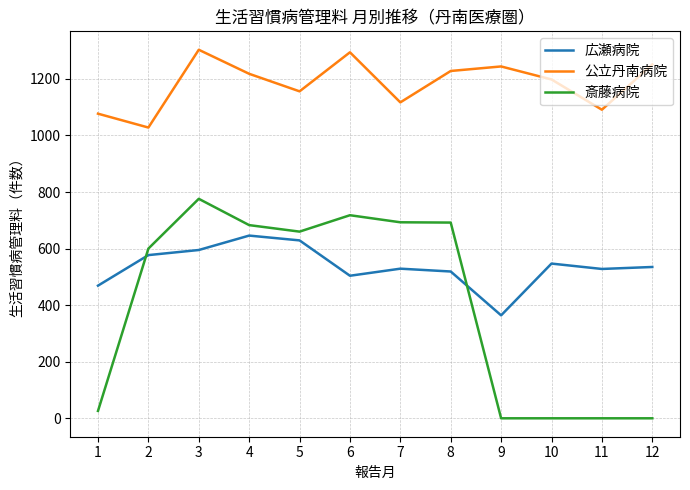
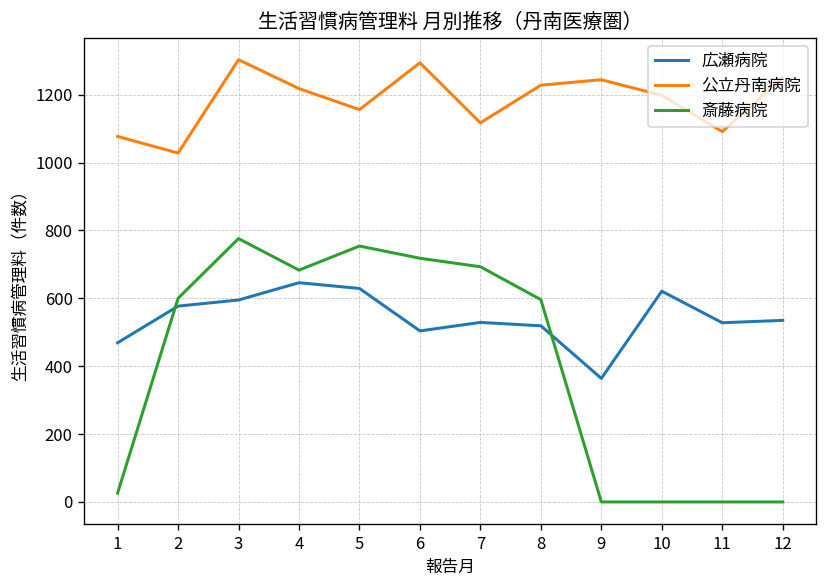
  {
    "広瀬病院": {
      "1": 470,
      "2": 580,
      "3": 600,
      "4": 650,
      "5": 630,
      "6": 500,
      "7": 530,
      "8": 520,
      "9": 360,
-     "10": 550,
+     "10": 620,
      "11": 530,
      "12": 540
    },
    "公立丹南病院": {
      "1": 1080,
      "2": 1030,
      "3": 1300,
      "4": 1220,
      "5": 1160,
      "6": 1290,
      "7": 1120,
      "8": 1230,
      "9": 1240,
      "11": 1090
    },
    "斎藤病院": {
      "1": 30,
      "2": 600,
      "3": 780,
      "4": 680,
-     "5": 660,
+     "5": 750,
      "6": 720,
      "7": 690,
-     "8": 690,
+     "8": 600,
      "9": 0,
      "10": 0,
      "11": 0,
      "12": 0
    }
  }
